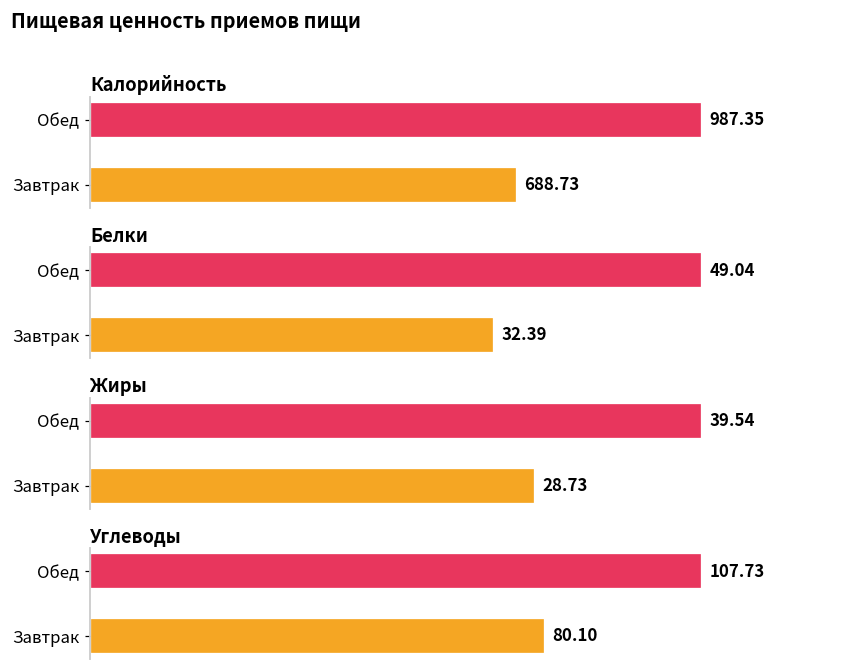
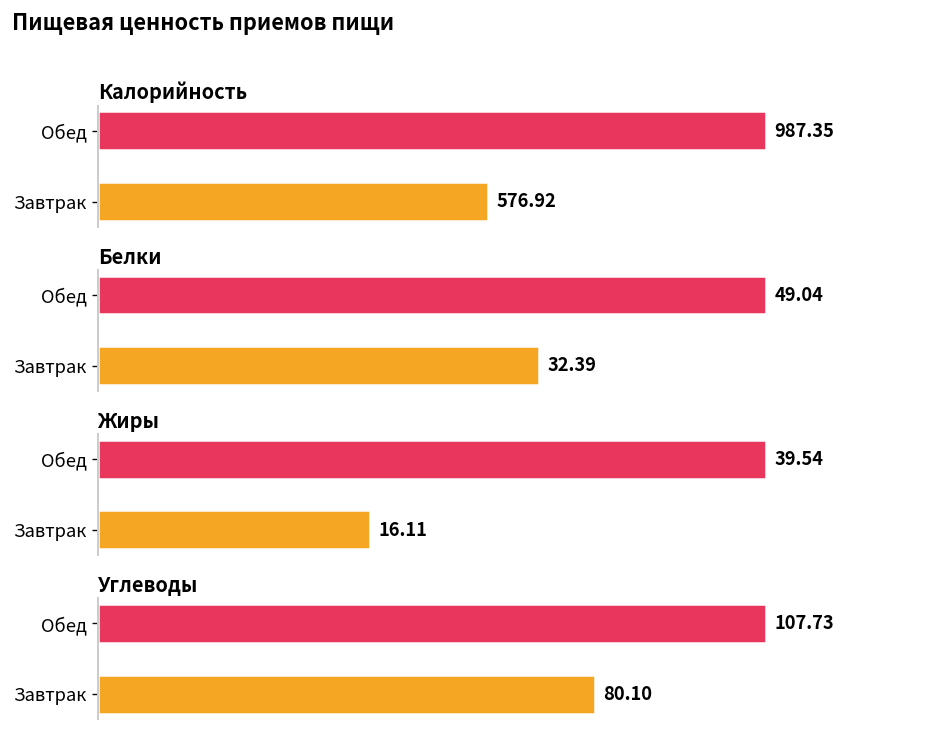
  {
    "Калорийность": {
      "Обед": 987.35,
-     "Завтрак": 688.73
+     "Завтрак": 576.92
    },
    "Белки": {
      "Обед": 49.04,
      "Завтрак": 32.39
    },
    "Жиры": {
      "Обед": 39.54,
-     "Завтрак": 28.73
+     "Завтрак": 16.11
    },
    "Углеводы": {
      "Обед": 107.73,
      "Завтрак": 80.10
    }
  }
